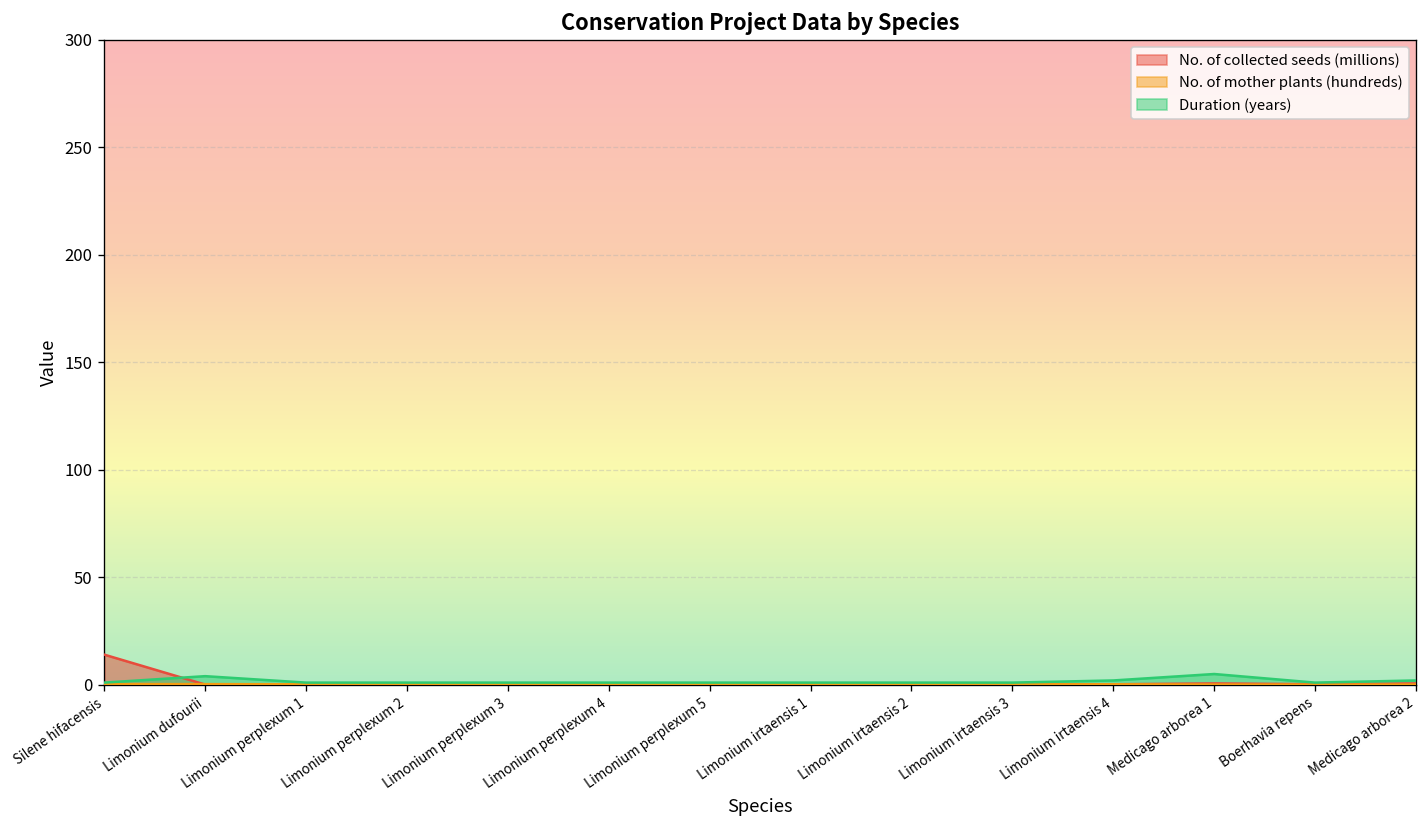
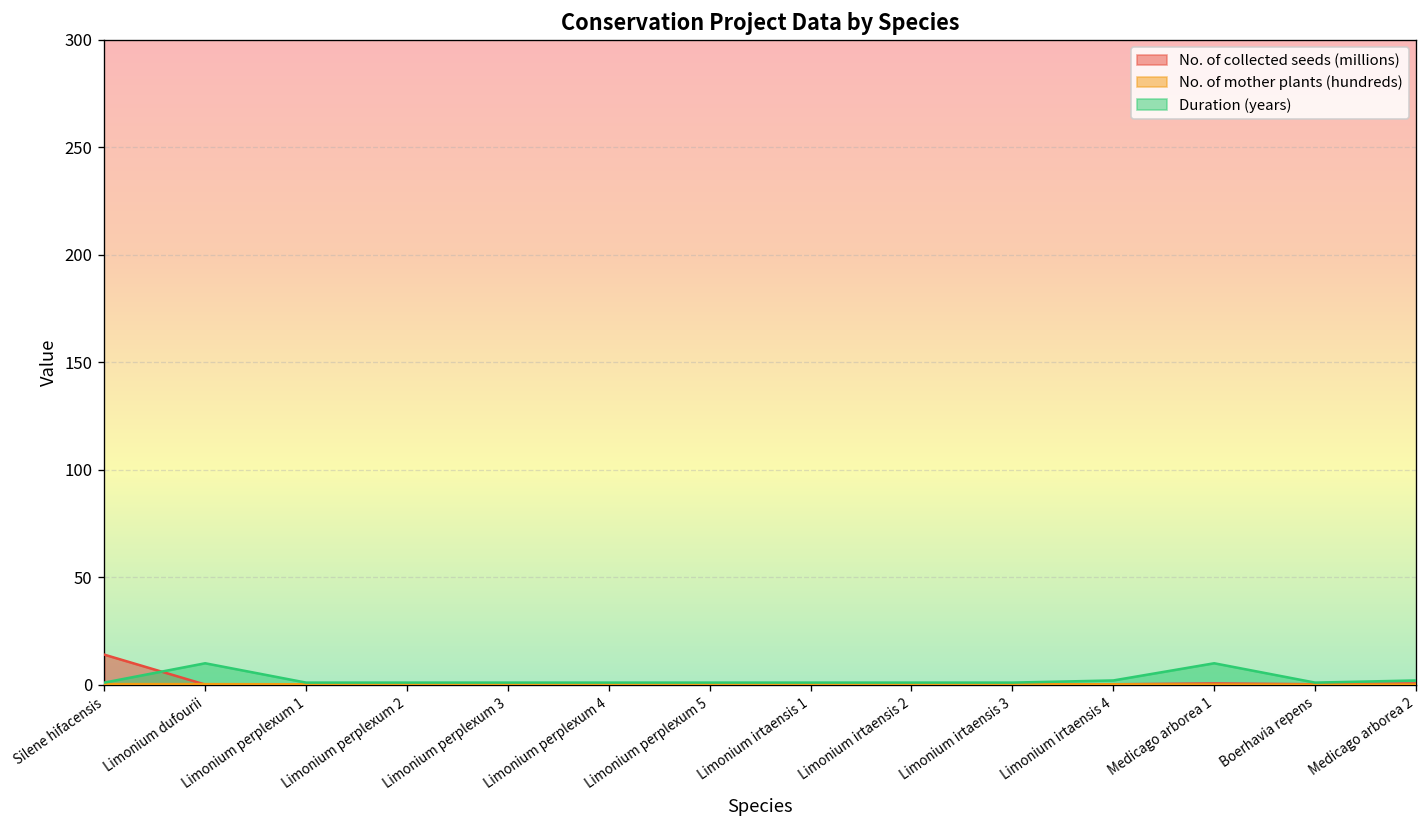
  {
    "No. of collected seeds (millions)": {
      "Silene hifacensis": 14
    },
    "Duration (years)": {
-     "Limonium dufourii": 4,
+     "Limonium dufourii": 10,
      "Limonium irtaensis 4": 2,
-     "Medicago arborea 1": 5
+     "Medicago arborea 1": 10
    }
  }
